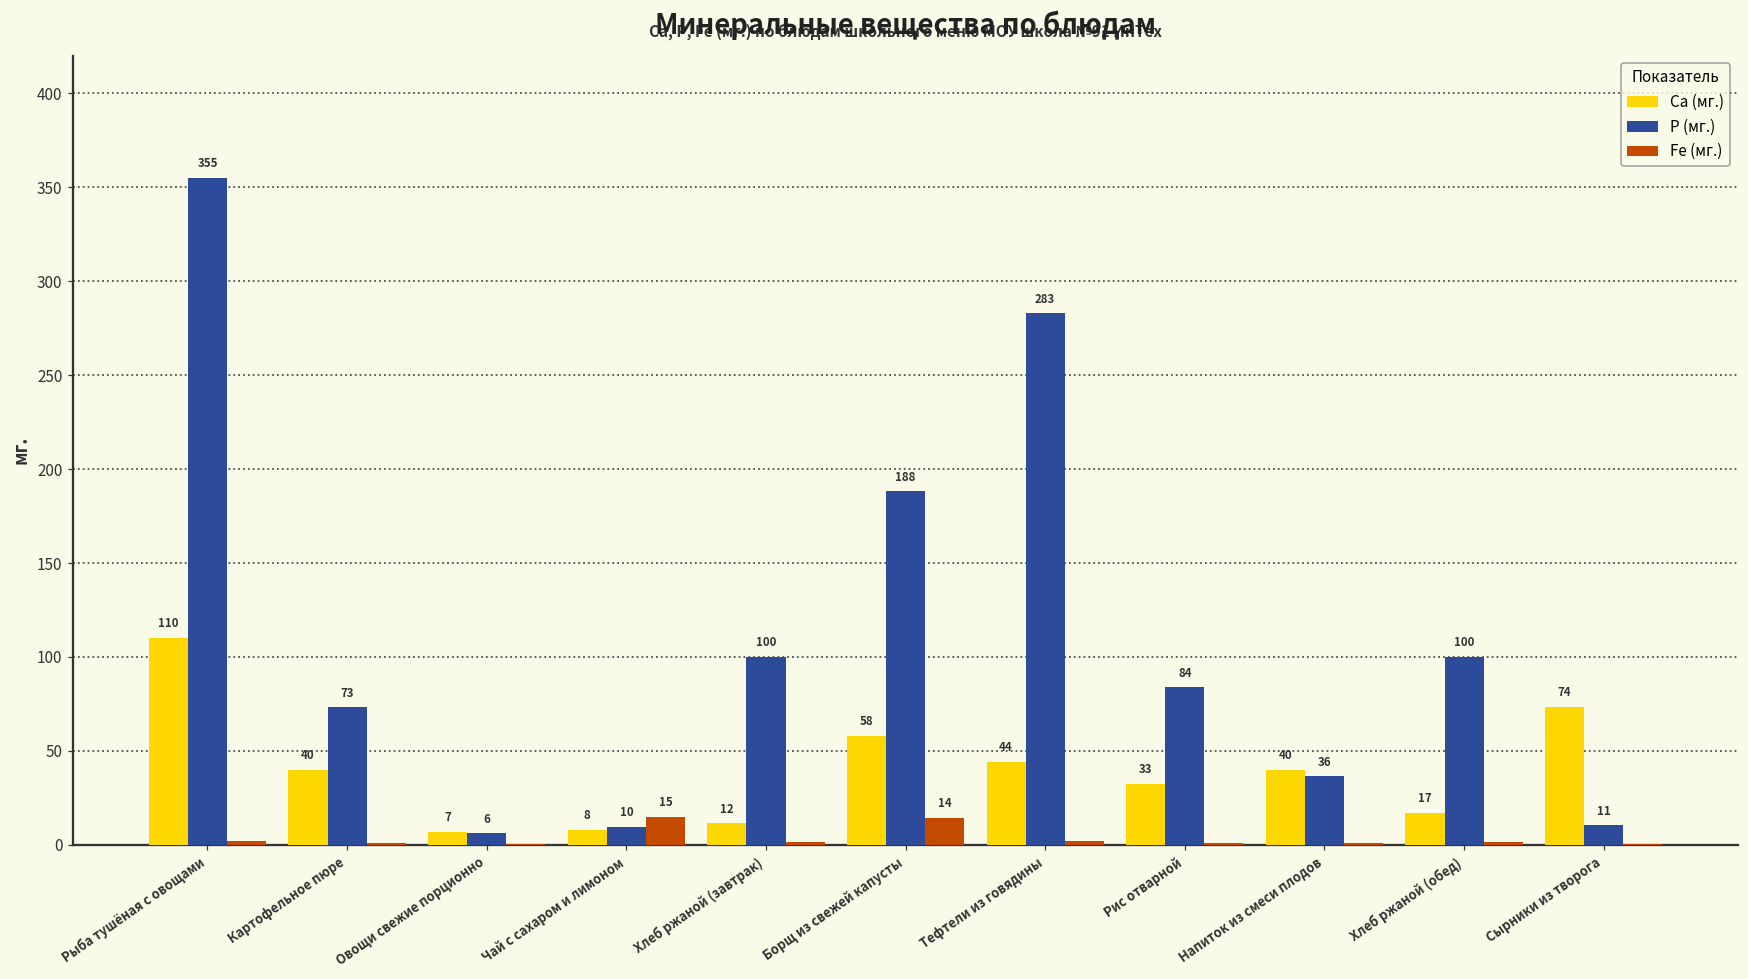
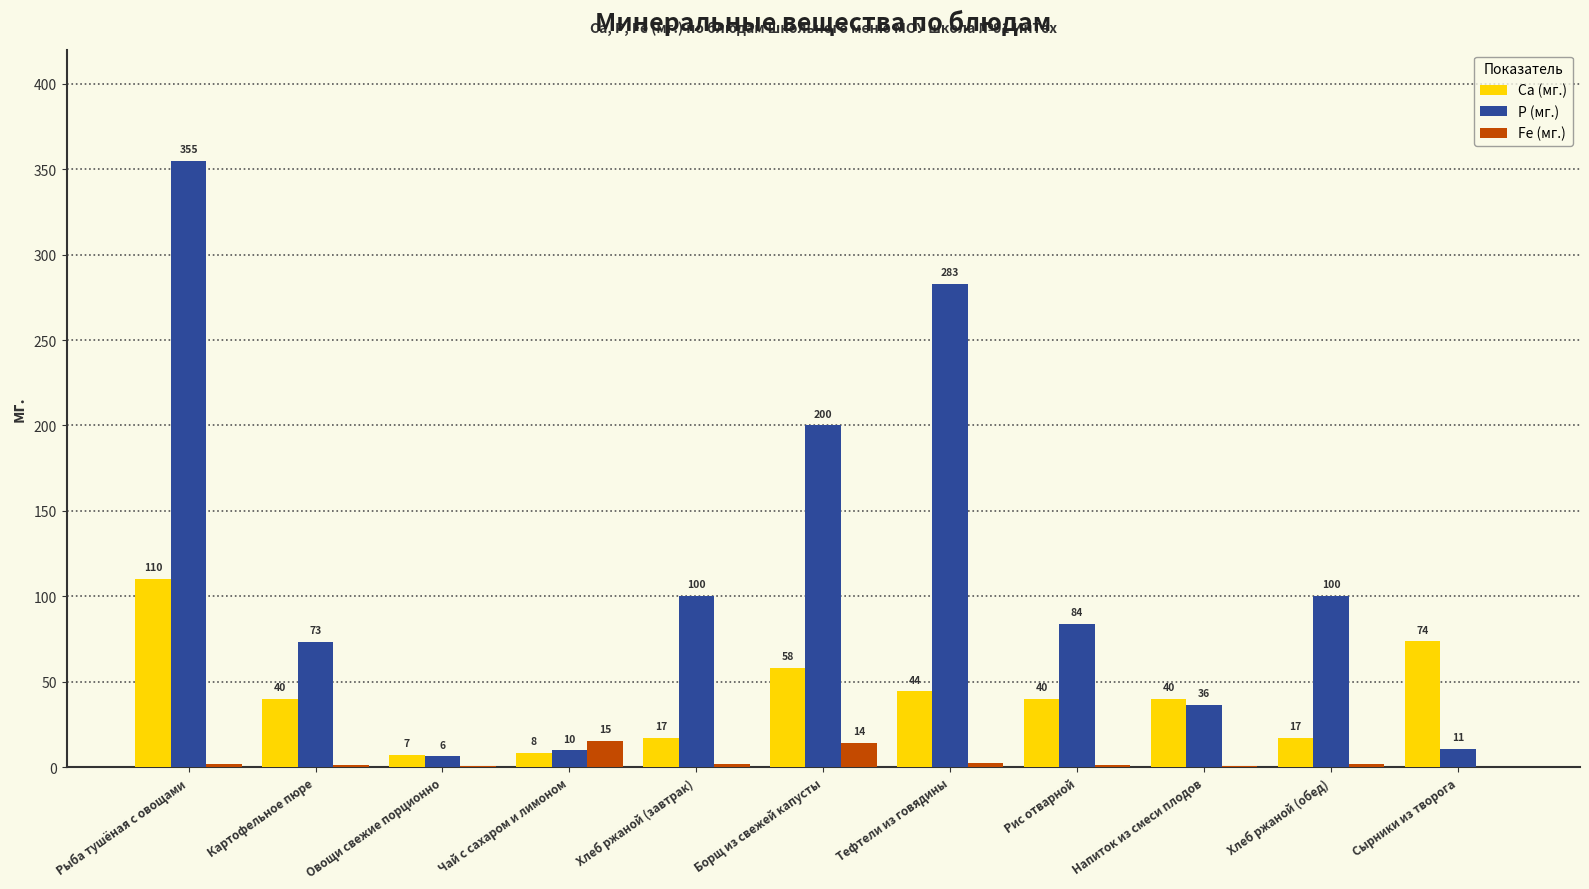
  {
    "Ca (мг.)": {
      "Рыба тушёная с овощами": 110,
      "Картофельное пюре": 40,
      "Овощи свежие порционно": 7,
      "Чай с сахаром и лимоном": 8,
-     "Хлеб ржаной (завтрак)": 12,
+     "Хлеб ржаной (завтрак)": 17,
      "Борщ из свежей капусты": 58,
      "Тефтели из говядины": 44,
-     "Рис отварной": 33,
+     "Рис отварной": 40,
      "Напиток из смеси плодов": 40,
      "Хлеб ржаной (обед)": 17,
      "Сырники из творога": 74
    },
    "P (мг.)": {
      "Рыба тушёная с овощами": 355,
      "Картофельное пюре": 73,
      "Овощи свежие порционно": 6,
      "Чай с сахаром и лимоном": 10,
      "Хлеб ржаной (завтрак)": 100,
-     "Борщ из свежей капусты": 188,
+     "Борщ из свежей капусты": 200,
      "Тефтели из говядины": 283,
      "Рис отварной": 84,
      "Напиток из смеси плодов": 36,
      "Хлеб ржаной (обед)": 100,
      "Сырники из творога": 11
    },
    "Fe (мг.)": {
      "Чай с сахаром и лимоном": 15,
      "Борщ из свежей капусты": 14
    }
  }
